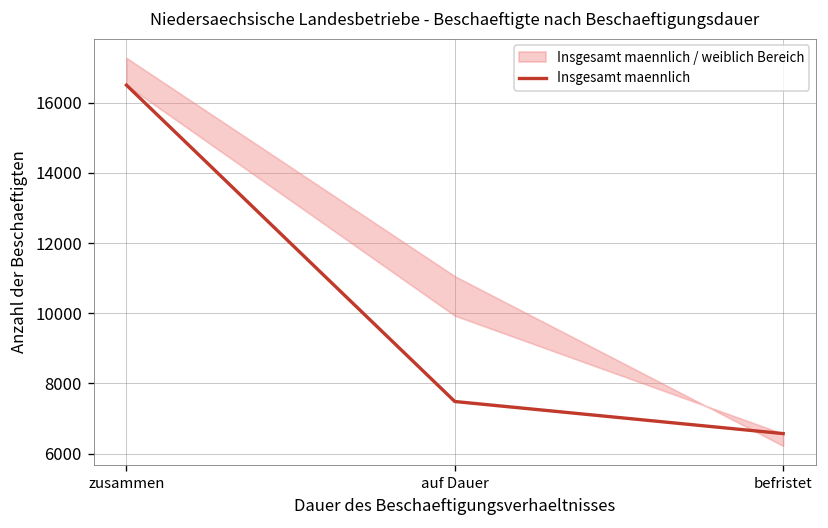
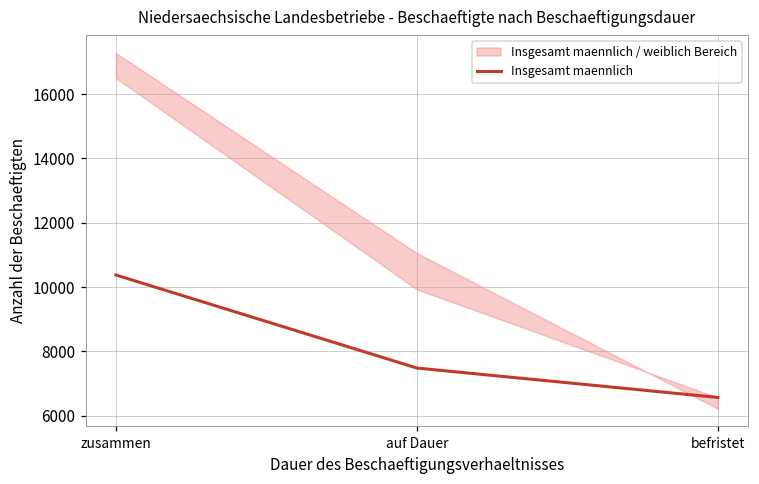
  {
    "Insgesamt maennlich": {
-     "zusammen": 16500,
+     "zusammen": 10400,
      "auf Dauer": 7500
    }
  }
